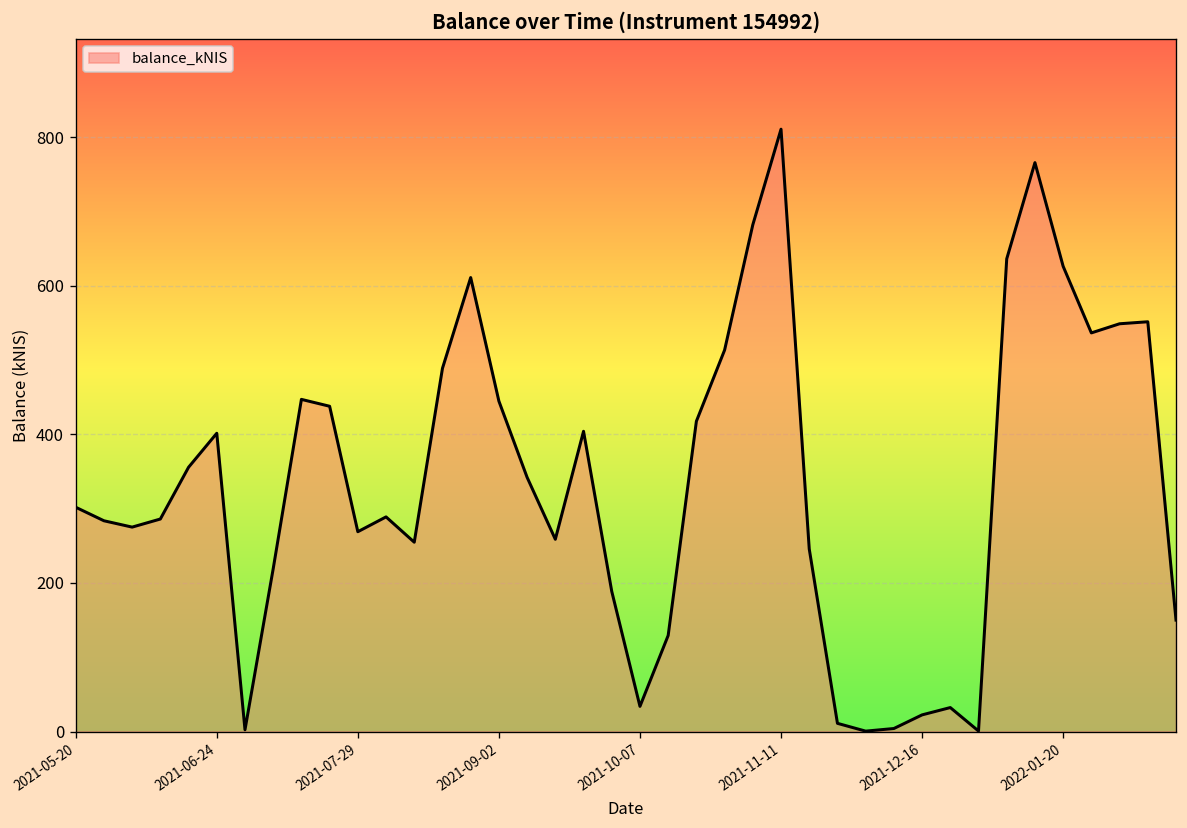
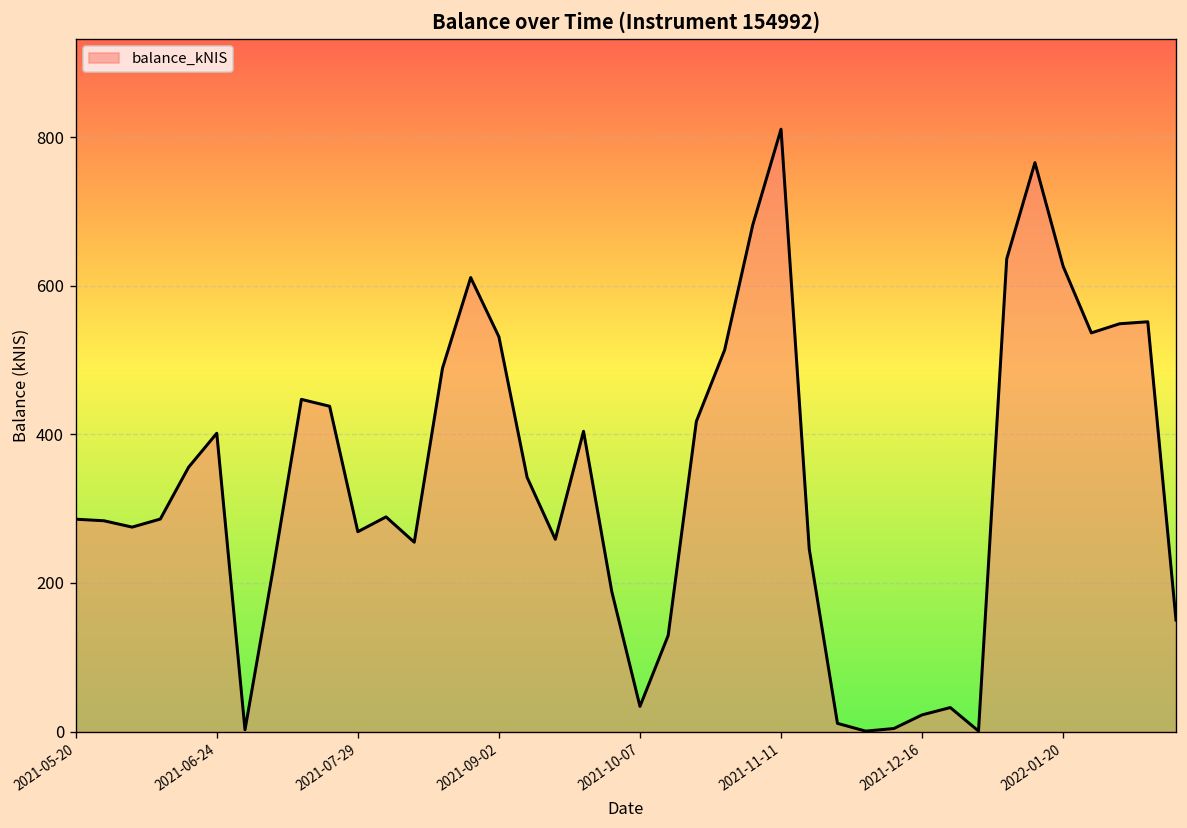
  {
-   "2021-05-20": 300,
+   "2021-05-20": 290,
    "2021-06-24": 400,
    "2021-07-29": 270,
-   "2021-09-02": 440,
+   "2021-09-02": 530,
    "2021-10-07": 30,
    "2021-11-11": 810,
    "2021-12-16": 20,
    "2022-01-20": 630
  }
